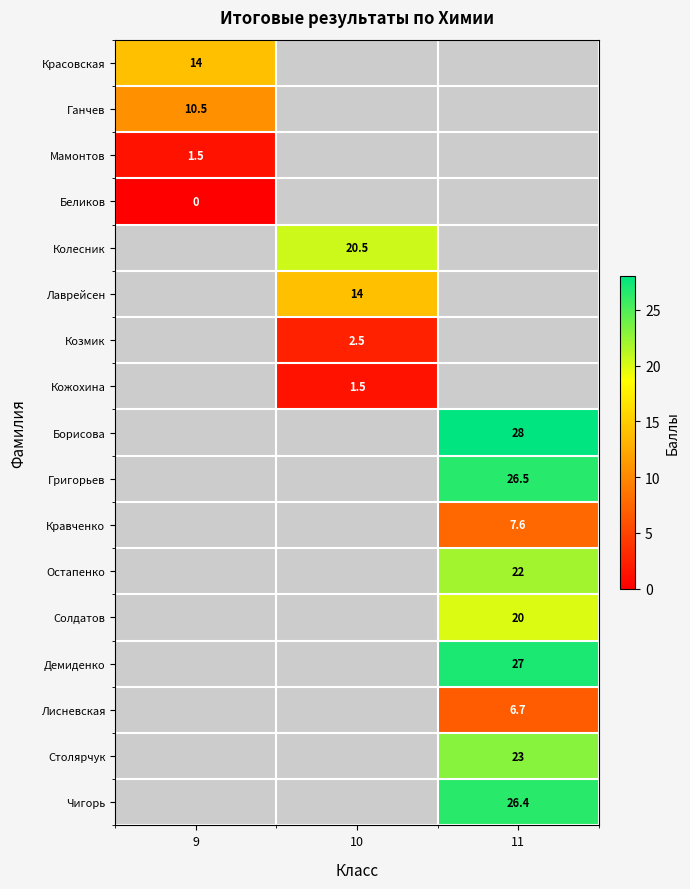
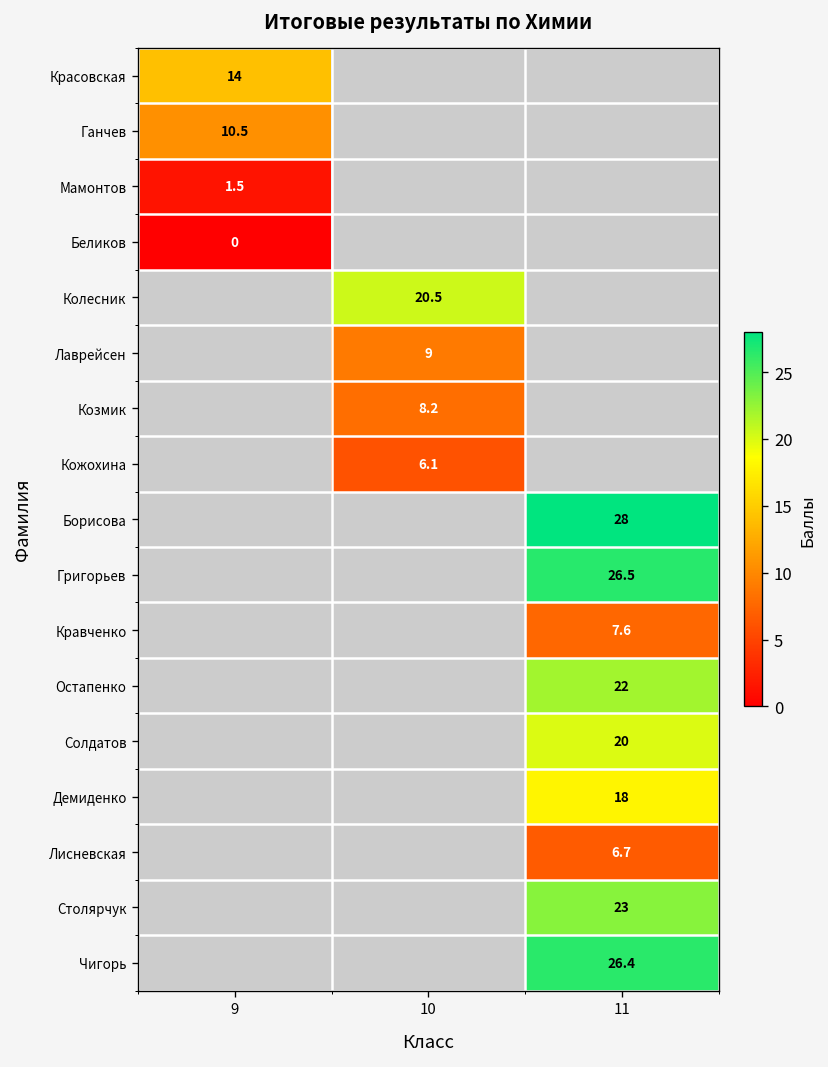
  {
    "Красовская": {
      "9": 14
    },
    "Ганчев": {
      "9": 10.5
    },
    "Мамонтов": {
      "9": 1.5
    },
    "Беликов": {
      "9": 0
    },
    "Колесник": {
      "10": 20.5
    },
    "Лаврейсен": {
-     "10": 14
+     "10": 9
    },
    "Козмик": {
-     "10": 2.5
+     "10": 8.2
    },
    "Кожохина": {
-     "10": 1.5
+     "10": 6.1
    },
    "Борисова": {
      "11": 28
    },
    "Григорьев": {
      "11": 26.5
    },
    "Кравченко": {
      "11": 7.6
    },
    "Остапенко": {
      "11": 22
    },
    "Солдатов": {
      "11": 20
    },
    "Демиденко": {
-     "11": 27
+     "11": 18
    },
    "Лисневская": {
      "11": 6.7
    },
    "Столярчук": {
      "11": 23
    },
    "Чигорь": {
      "11": 26.4
    }
  }
